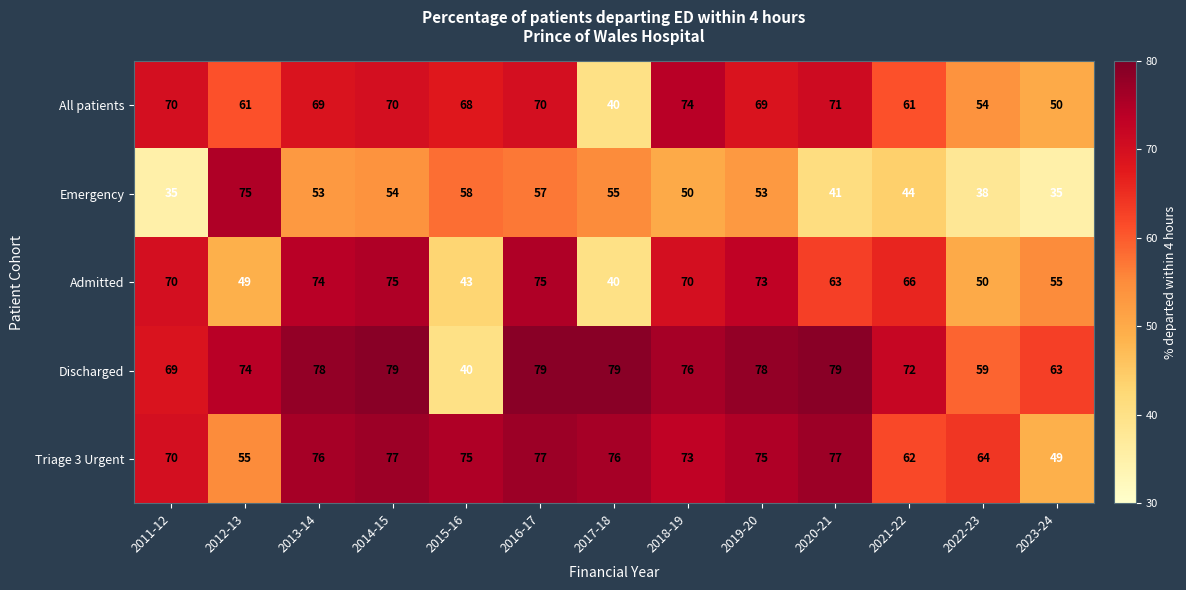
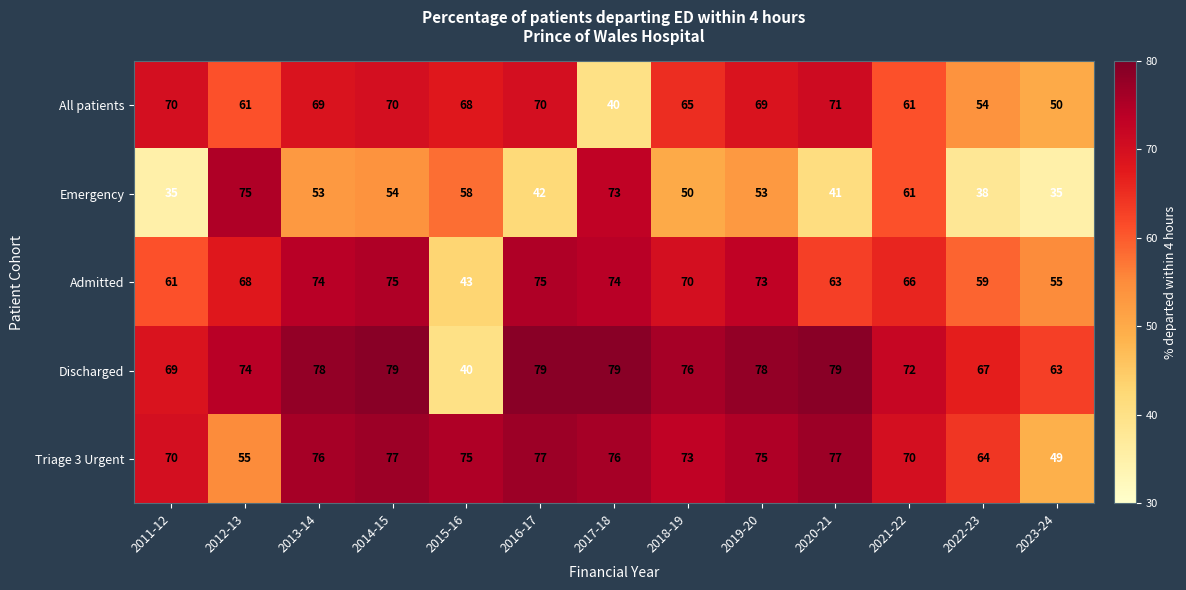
  {
    "All patients": {
      "2011-12": 70,
      "2012-13": 61,
      "2013-14": 69,
      "2014-15": 70,
      "2015-16": 68,
      "2016-17": 70,
      "2017-18": 40,
-     "2018-19": 74,
+     "2018-19": 65,
      "2019-20": 69,
      "2020-21": 71,
      "2021-22": 61,
      "2022-23": 54,
      "2023-24": 50
    },
    "Emergency": {
      "2011-12": 35,
      "2012-13": 75,
      "2013-14": 53,
      "2014-15": 54,
      "2015-16": 58,
-     "2016-17": 57,
-     "2017-18": 55,
+     "2016-17": 42,
+     "2017-18": 73,
      "2018-19": 50,
      "2019-20": 53,
      "2020-21": 41,
-     "2021-22": 44,
+     "2021-22": 61,
      "2022-23": 38,
      "2023-24": 35
    },
    "Admitted": {
-     "2011-12": 70,
-     "2012-13": 49,
+     "2011-12": 61,
+     "2012-13": 68,
      "2013-14": 74,
      "2014-15": 75,
      "2015-16": 43,
      "2016-17": 75,
-     "2017-18": 40,
+     "2017-18": 74,
      "2018-19": 70,
      "2019-20": 73,
      "2020-21": 63,
      "2021-22": 66,
-     "2022-23": 50,
+     "2022-23": 59,
      "2023-24": 55
    },
    "Discharged": {
      "2011-12": 69,
      "2012-13": 74,
      "2013-14": 78,
      "2014-15": 79,
      "2015-16": 40,
      "2016-17": 79,
      "2017-18": 79,
      "2018-19": 76,
      "2019-20": 78,
      "2020-21": 79,
      "2021-22": 72,
-     "2022-23": 59,
+     "2022-23": 67,
      "2023-24": 63
    },
    "Triage 3 Urgent": {
      "2011-12": 70,
      "2012-13": 55,
      "2013-14": 76,
      "2014-15": 77,
      "2015-16": 75,
      "2016-17": 77,
      "2017-18": 76,
      "2018-19": 73,
      "2019-20": 75,
      "2020-21": 77,
-     "2021-22": 62,
+     "2021-22": 70,
      "2022-23": 64,
      "2023-24": 49
    }
  }
